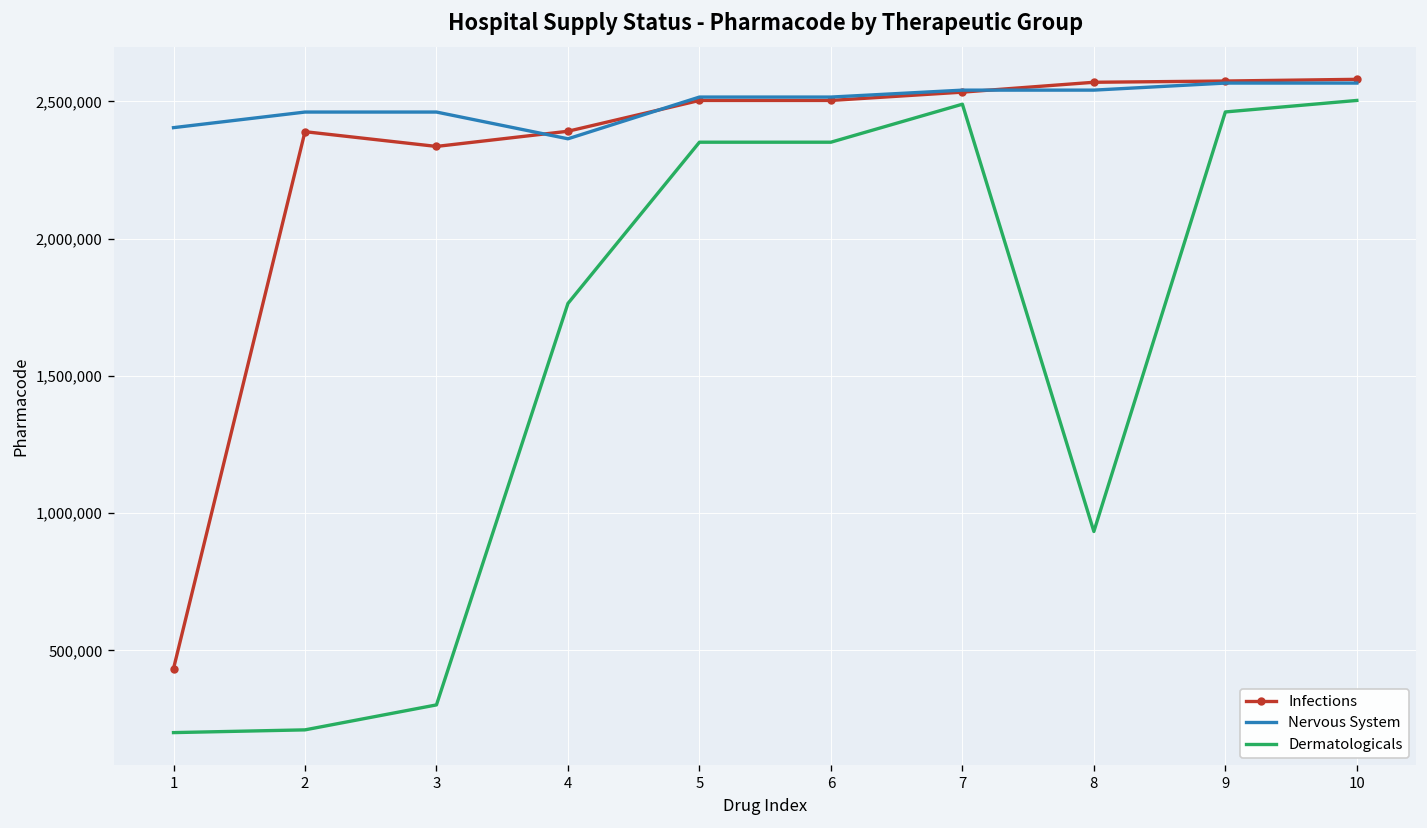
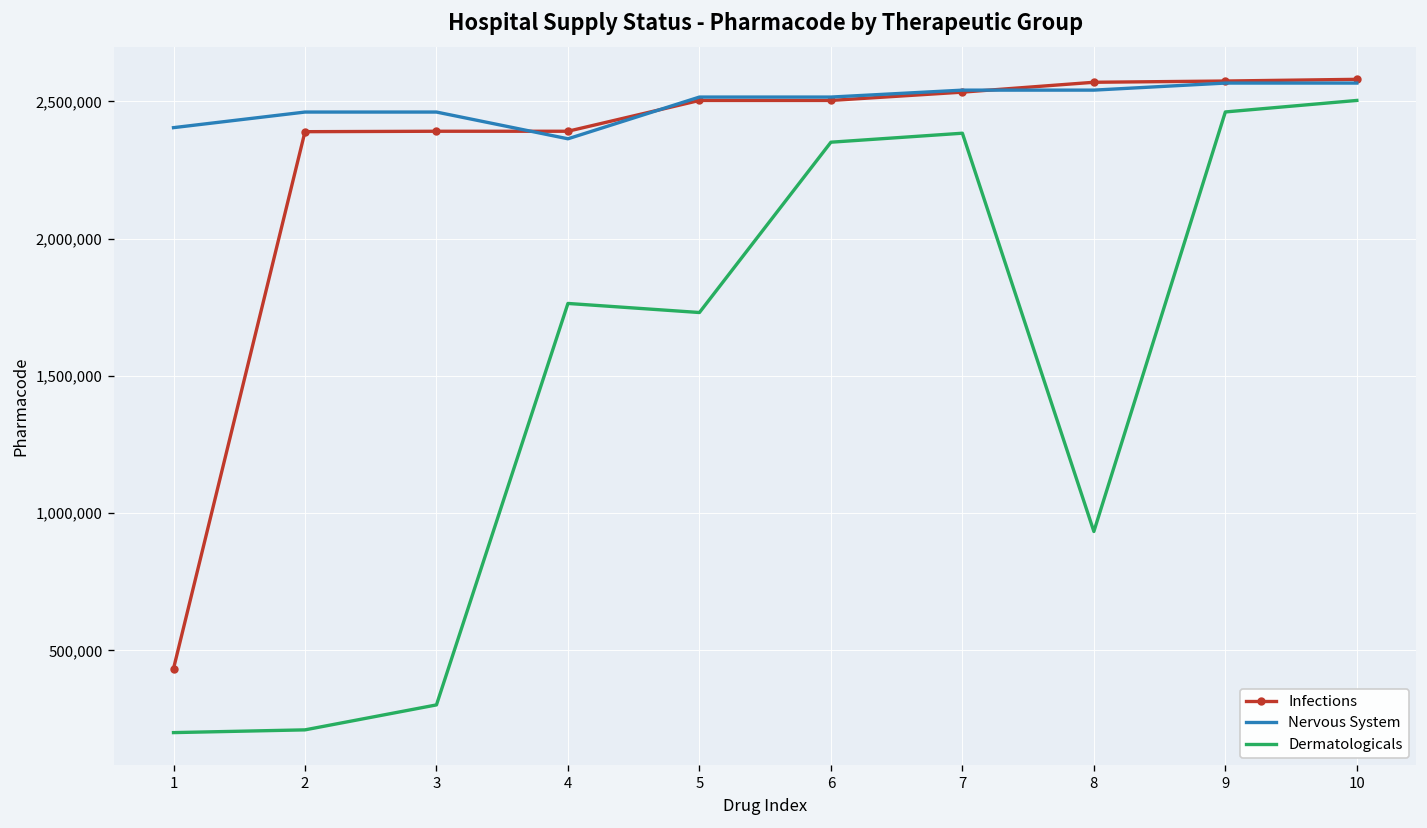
  {
    "Infections": {
      "1": "430,000",
      "2": "2,390,000",
-     "3": "2,340,000",
+     "3": "2,390,000",
      "4": "2,390,000",
      "5": "2,500,000",
      "6": "2,500,000",
      "8": "2,570,000",
      "10": "2,580,000"
    },
    "Nervous System": {
      "1": "2,400,000",
      "2": "2,460,000",
      "3": "2,460,000",
      "4": "2,360,000",
      "5": "2,520,000",
      "6": "2,520,000",
      "8": "2,540,000",
      "10": "2,570,000"
    },
    "Dermatologicals": {
      "1": "200,000",
      "2": "210,000",
      "3": "300,000",
      "4": "1,760,000",
-     "5": "2,350,000",
+     "5": "1,730,000",
      "6": "2,350,000",
-     "7": "2,490,000",
+     "7": "2,380,000",
      "8": "930,000",
      "9": "2,460,000",
      "10": "2,500,000"
    }
  }
